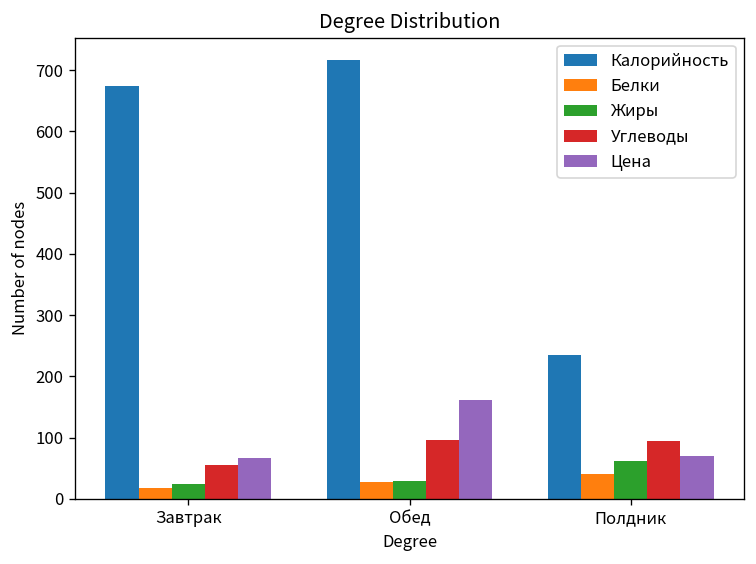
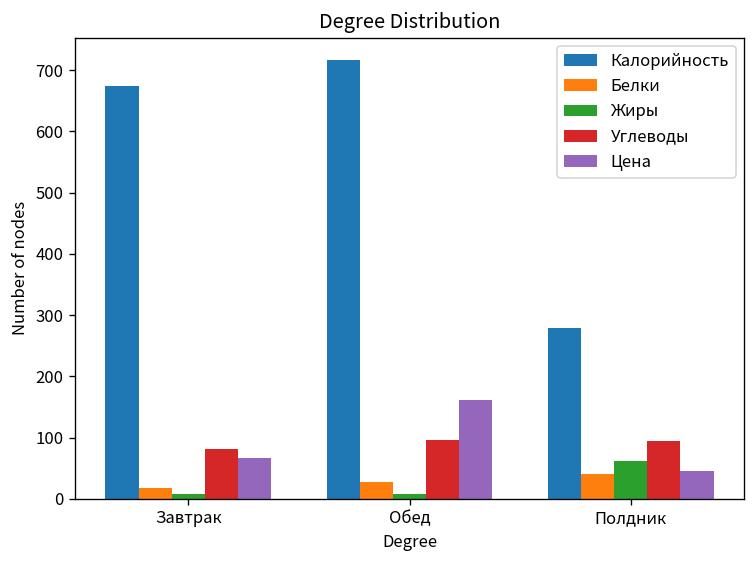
  {
    "Калорийность": {
      "Завтрак": 670,
      "Обед": 720,
-     "Полдник": 240
+     "Полдник": 280
    },
    "Белки": {
      "Завтрак": 20,
      "Обед": 30,
      "Полдник": 40
    },
    "Жиры": {
-     "Завтрак": 20,
-     "Обед": 30,
+     "Завтрак": 10,
+     "Обед": 10,
      "Полдник": 60
    },
    "Углеводы": {
-     "Завтрак": 60,
+     "Завтрак": 80,
      "Обед": 100,
      "Полдник": 90
    },
    "Цена": {
      "Завтрак": 70,
      "Обед": 160,
-     "Полдник": 70
+     "Полдник": 50
    }
  }
